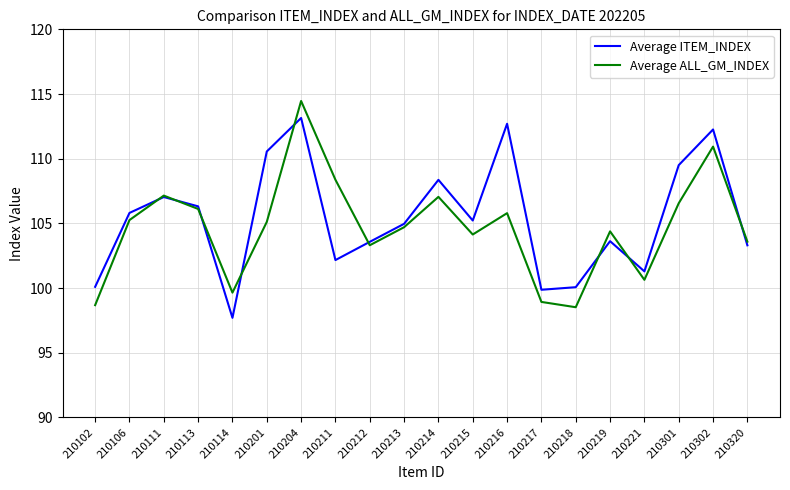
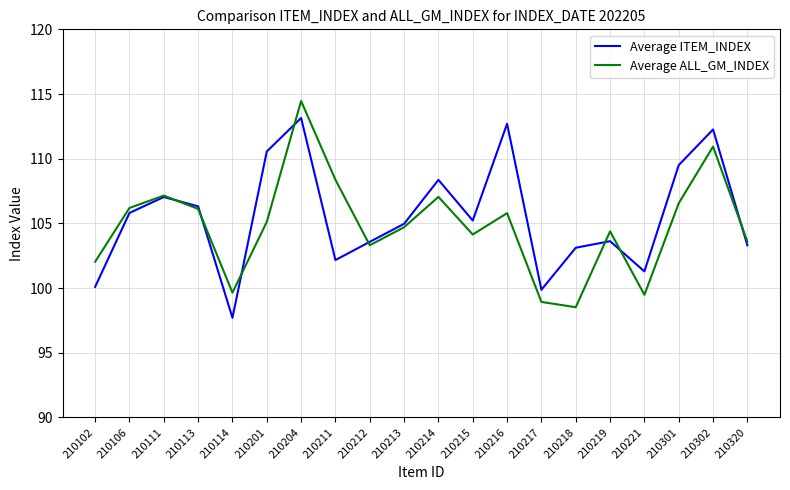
  {
    "Average ITEM_INDEX": {
      "210102": 100.1,
      "210106": 105.8,
      "210114": 97.7,
      "210201": 110.6,
      "210204": 113.1,
      "210211": 102.2,
      "210212": 103.6,
      "210213": 105.0,
      "210214": 108.4,
      "210215": 105.2,
      "210216": 112.7,
      "210217": 99.9,
-     "210218": 100.1,
+     "210218": 103.1,
      "210219": 103.6,
      "210221": 101.3,
      "210301": 109.5,
      "210302": 112.3,
      "210320": 103.3
    },
    "Average ALL_GM_INDEX": {
-     "210102": 98.7,
-     "210106": 105.3,
+     "210102": 102.0,
+     "210106": 106.2,
      "210114": 99.6,
      "210201": 105.1,
      "210204": 114.5,
      "210211": 108.4,
      "210212": 103.3,
      "210213": 104.7,
      "210214": 107.0,
      "210215": 104.1,
      "210216": 105.8,
      "210217": 98.9,
      "210218": 98.5,
      "210219": 104.4,
-     "210221": 100.6,
+     "210221": 99.5,
      "210301": 106.6,
      "210302": 110.9,
      "210320": 103.6
    }
  }
